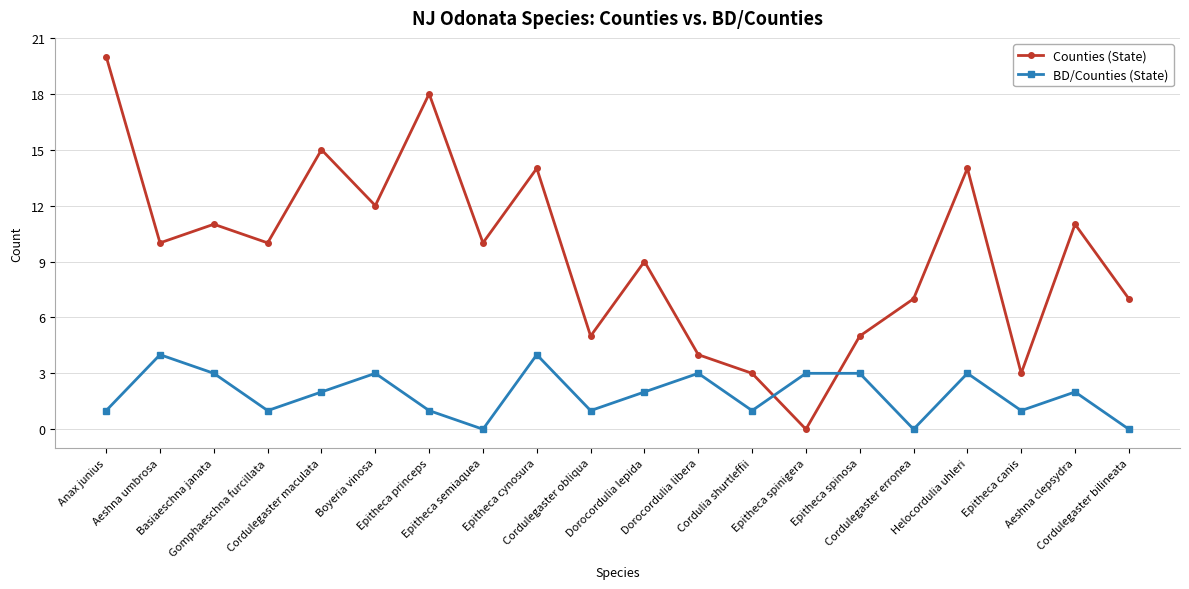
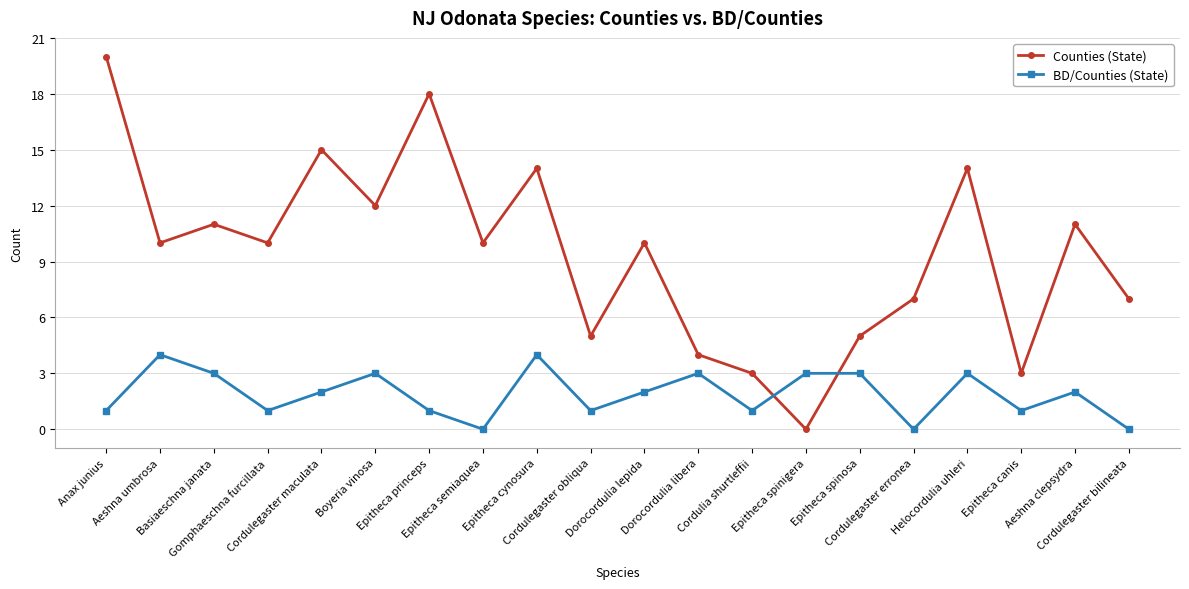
  {
    "Counties (State)": {
      "Anax junius": 20,
      "Aeshna umbrosa": 10,
      "Basiaeschna janata": 11,
      "Gomphaeschna furcillata": 10,
      "Cordulegaster maculata": 15,
      "Boyeria vinosa": 12,
      "Epitheca princeps": 18,
      "Epitheca semiaquea": 10,
      "Epitheca cynosura": 14,
      "Cordulegaster obliqua": 5,
-     "Dorocordulia lepida": 9,
+     "Dorocordulia lepida": 10,
      "Dorocordulia libera": 4,
      "Cordulia shurtleffii": 3,
      "Epitheca spinigera": 0,
      "Epitheca spinosa": 5,
      "Cordulegaster erronea": 7,
      "Helocordulia uhleri": 14,
      "Epitheca canis": 3,
      "Aeshna clepsydra": 11,
      "Cordulegaster bilineata": 7
    },
    "BD/Counties (State)": {
      "Anax junius": 1,
      "Aeshna umbrosa": 4,
      "Basiaeschna janata": 3,
      "Gomphaeschna furcillata": 1,
      "Cordulegaster maculata": 2,
      "Boyeria vinosa": 3,
      "Epitheca princeps": 1,
      "Epitheca semiaquea": 0,
      "Epitheca cynosura": 4,
      "Cordulegaster obliqua": 1,
      "Dorocordulia lepida": 2,
      "Dorocordulia libera": 3,
      "Cordulia shurtleffii": 1,
      "Epitheca spinigera": 3,
      "Epitheca spinosa": 3,
      "Cordulegaster erronea": 0,
      "Helocordulia uhleri": 3,
      "Epitheca canis": 1,
      "Aeshna clepsydra": 2,
      "Cordulegaster bilineata": 0
    }
  }
